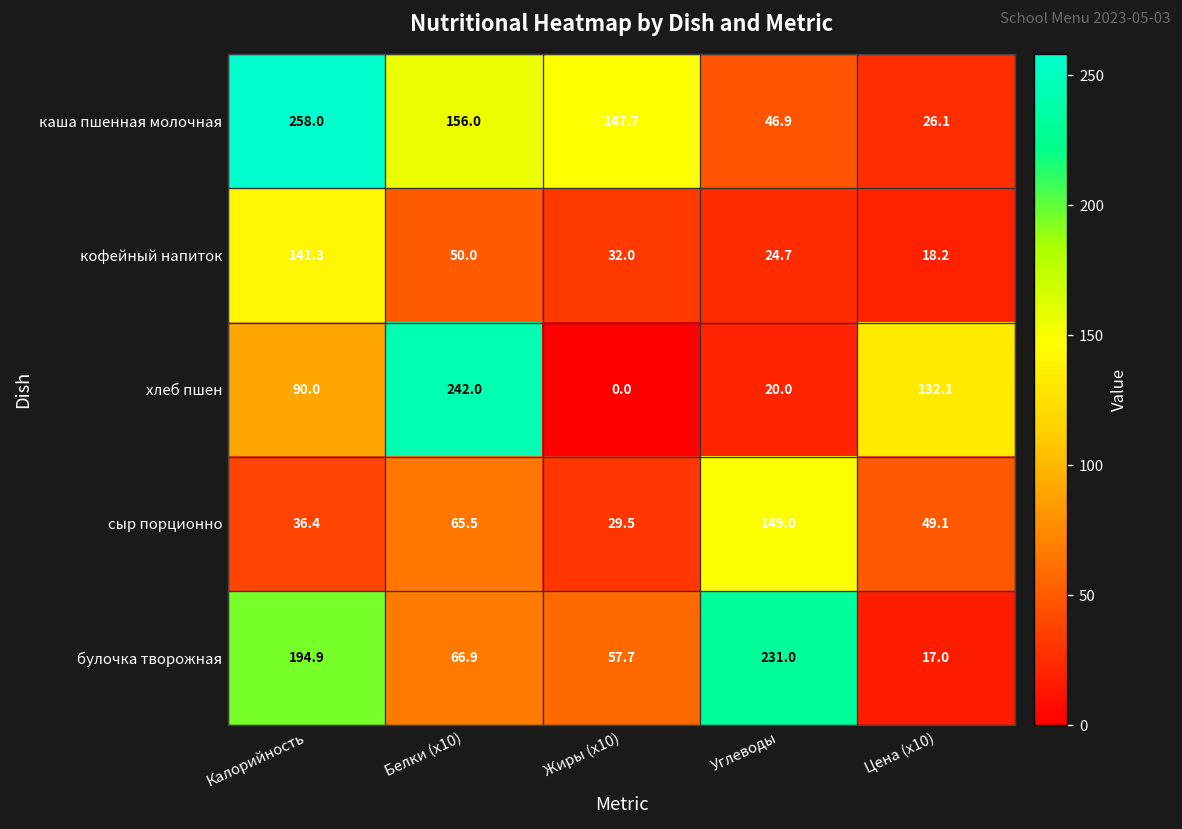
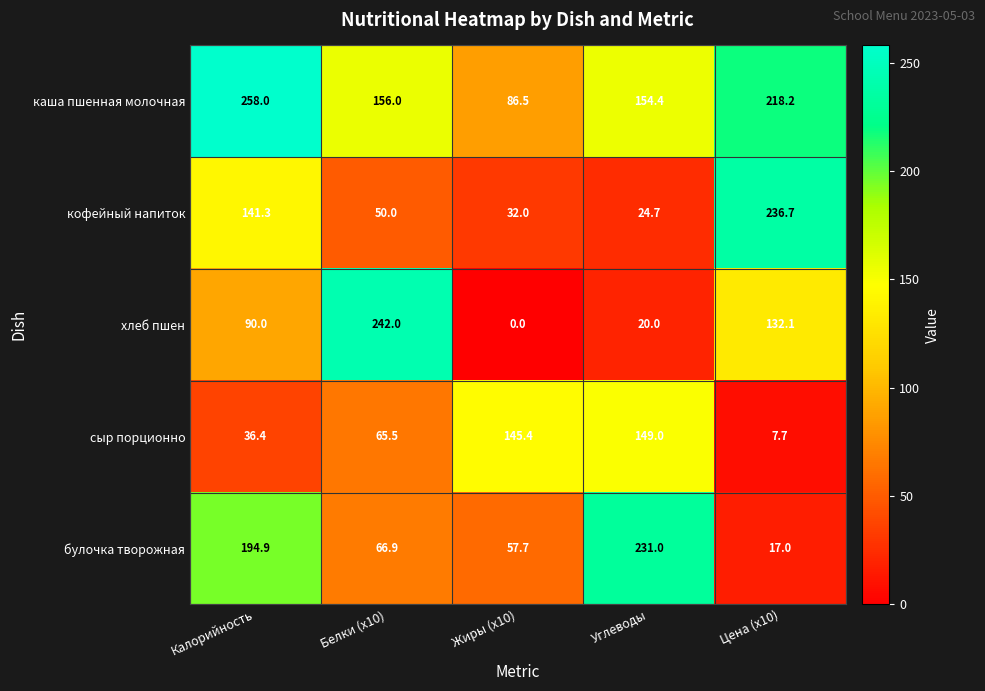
  {
    "каша пшенная молочная": {
      "Калорийность": 258.0,
      "Белки (x10)": 156.0,
-     "Жиры (x10)": 147.7,
-     "Углеводы": 46.9,
-     "Цена (x10)": 26.1
+     "Жиры (x10)": 86.5,
+     "Углеводы": 154.4,
+     "Цена (x10)": 218.2
    },
    "кофейный напиток": {
      "Калорийность": 141.3,
      "Белки (x10)": 50.0,
      "Жиры (x10)": 32.0,
      "Углеводы": 24.7,
-     "Цена (x10)": 18.2
+     "Цена (x10)": 236.7
    },
    "хлеб пшен": {
      "Калорийность": 90.0,
      "Белки (x10)": 242.0,
      "Жиры (x10)": 0.0,
      "Углеводы": 20.0,
      "Цена (x10)": 132.1
    },
    "сыр порционно": {
      "Калорийность": 36.4,
      "Белки (x10)": 65.5,
-     "Жиры (x10)": 29.5,
+     "Жиры (x10)": 145.4,
      "Углеводы": 149.0,
-     "Цена (x10)": 49.1
+     "Цена (x10)": 7.7
    },
    "булочка творожная": {
      "Калорийность": 194.9,
      "Белки (x10)": 66.9,
      "Жиры (x10)": 57.7,
      "Углеводы": 231.0,
      "Цена (x10)": 17.0
    }
  }
